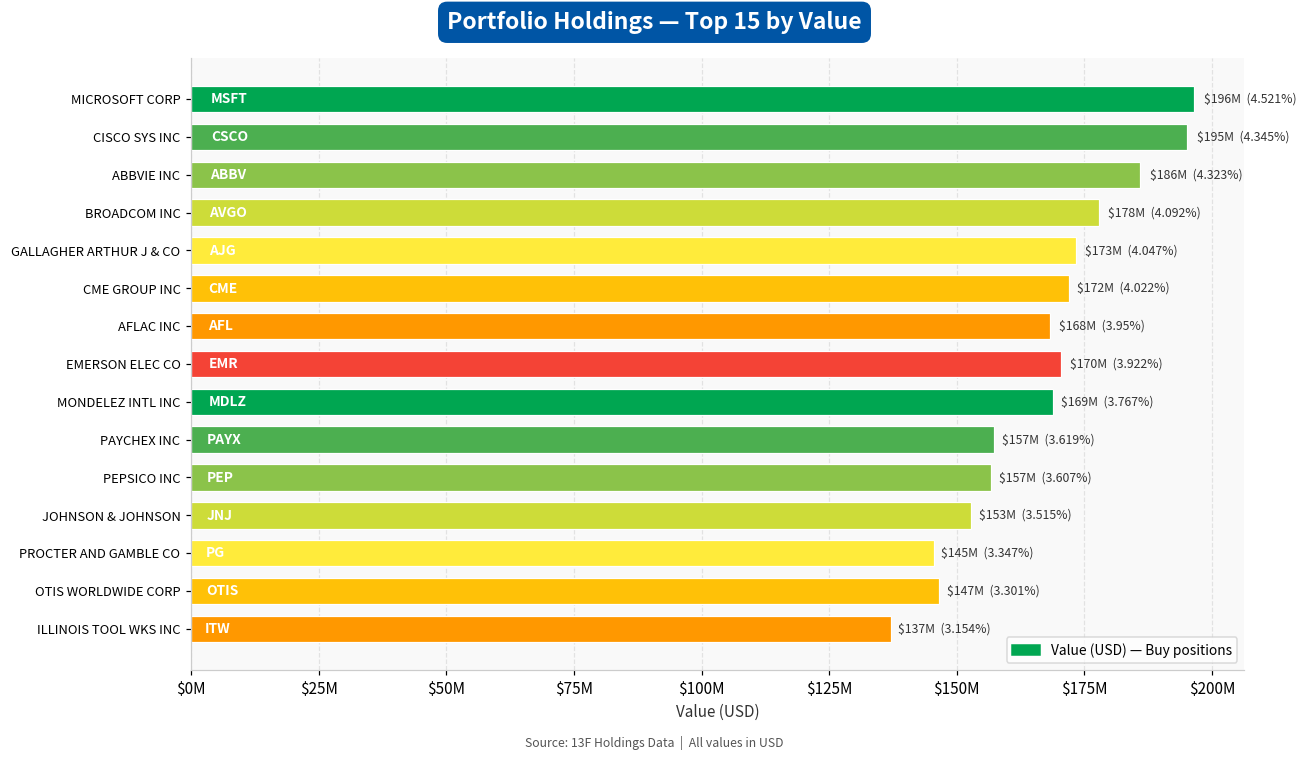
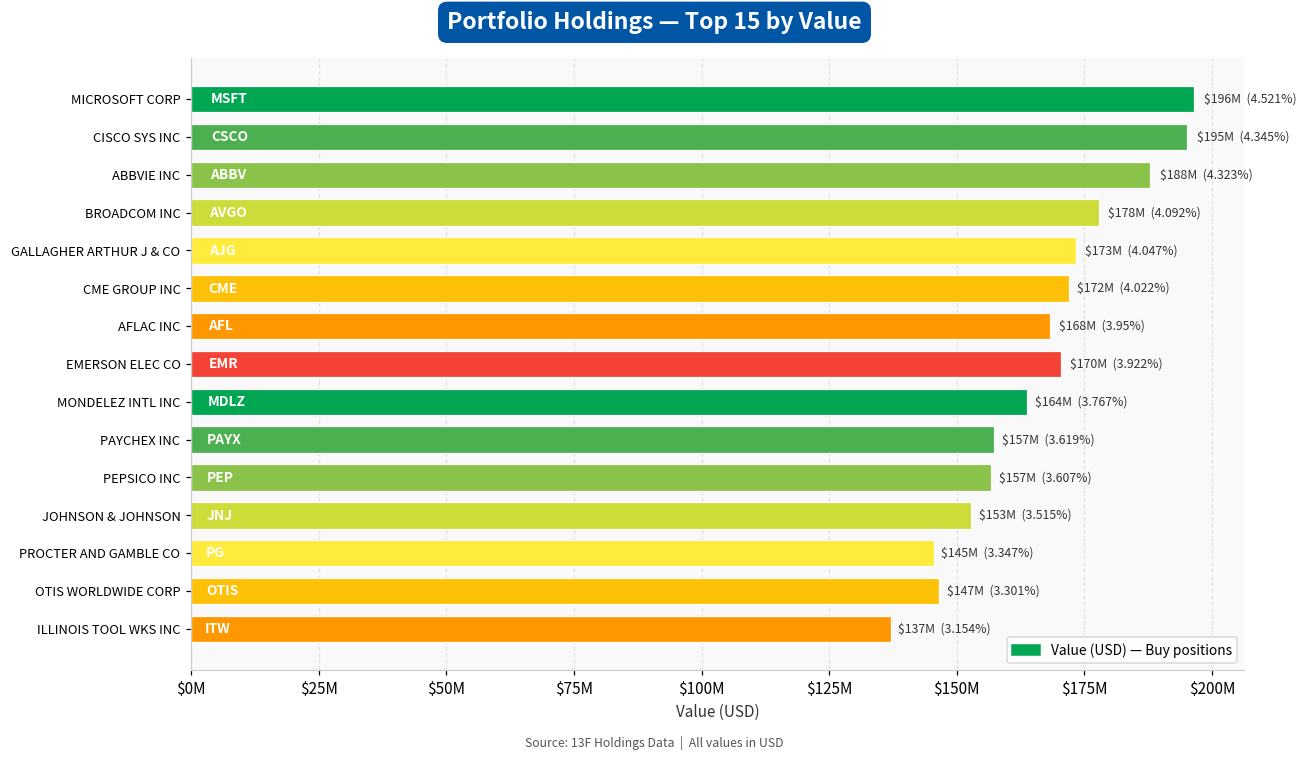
  {
    "MICROSOFT CORP": "$196M",
    "CISCO SYS INC": "$195M",
-   "ABBVIE INC": "$186M",
+   "ABBVIE INC": "$188M",
    "BROADCOM INC": "$178M",
    "GALLAGHER ARTHUR J & CO": "$173M",
    "CME GROUP INC": "$172M",
    "AFLAC INC": "$168M",
    "EMERSON ELEC CO": "$170M",
-   "MONDELEZ INTL INC": "$169M",
+   "MONDELEZ INTL INC": "$164M",
    "PAYCHEX INC": "$157M",
    "PEPSICO INC": "$157M",
    "JOHNSON & JOHNSON": "$153M",
    "PROCTER AND GAMBLE CO": "$145M",
    "OTIS WORLDWIDE CORP": "$147M",
    "ILLINOIS TOOL WKS INC": "$137M"
  }
